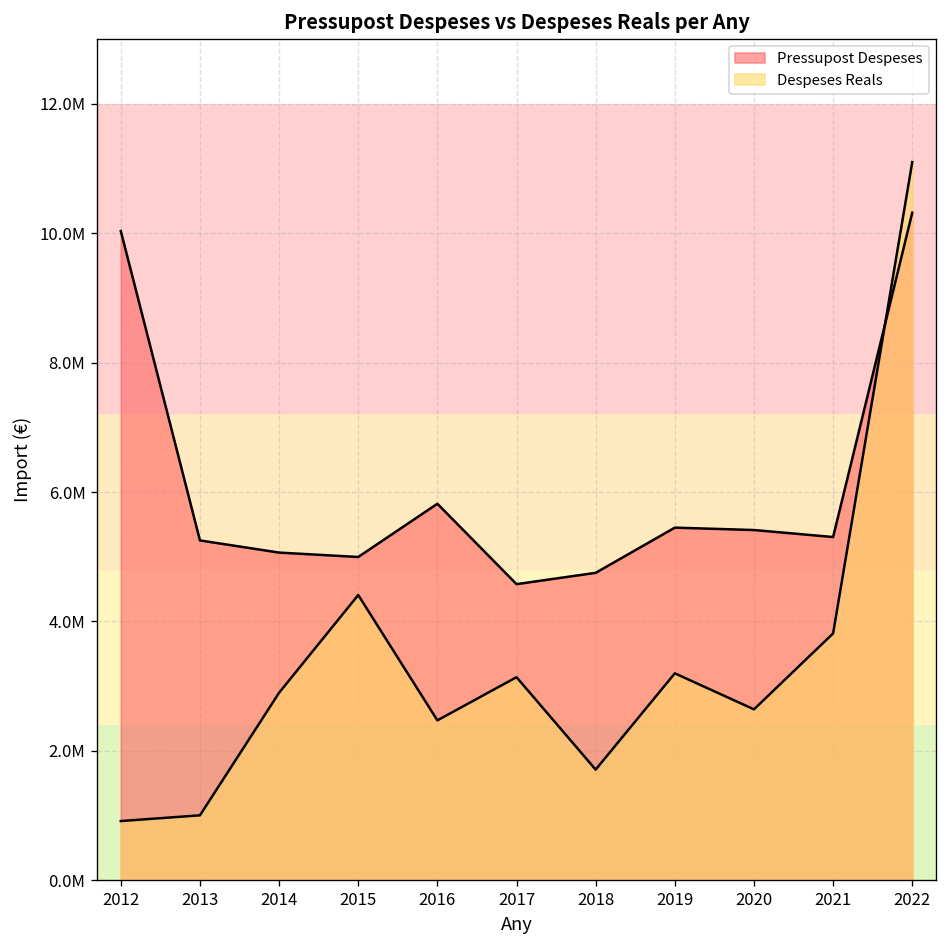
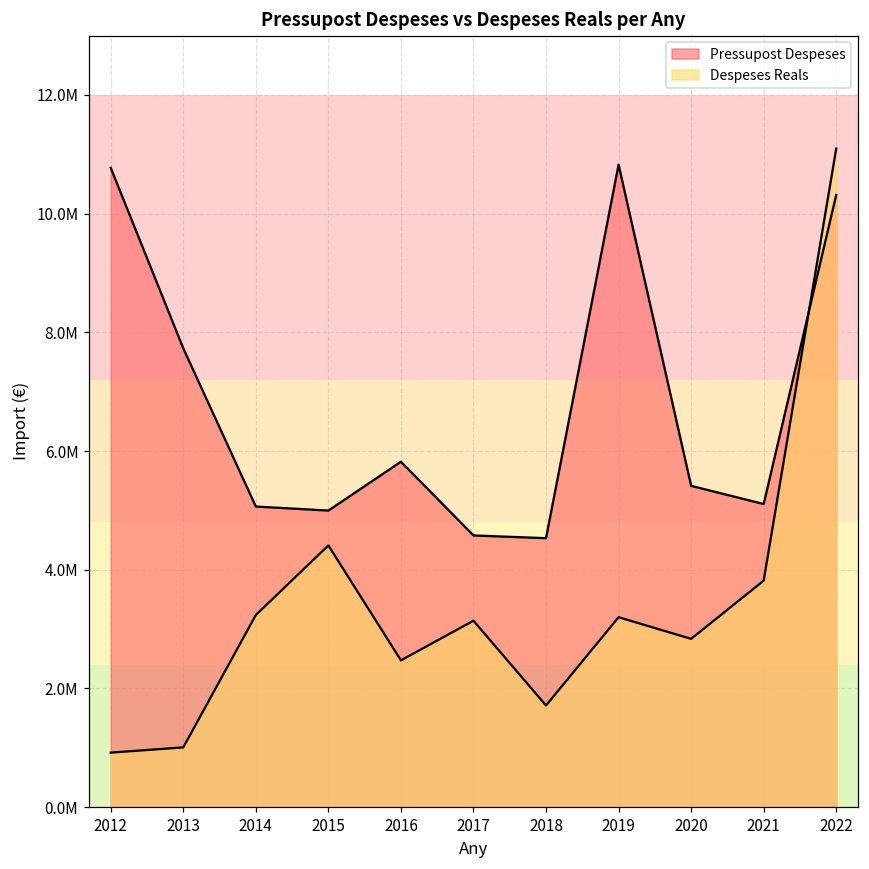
  {
    "Pressupost Despeses": {
-     "2012": 10000000,
-     "2013": 5300000,
+     "2012": 10800000,
+     "2013": 7700000,
      "2014": 5100000,
      "2015": 5000000,
      "2016": 5800000,
      "2017": 4600000,
-     "2018": 4800000,
-     "2019": 5400000,
+     "2018": 4500000,
+     "2019": 10800000,
      "2020": 5400000,
-     "2021": 5300000,
+     "2021": 5100000,
      "2022": 10300000
    },
    "Despeses Reals": {
      "2012": 900000,
      "2013": 1000000,
-     "2014": 2900000,
+     "2014": 3200000,
      "2015": 4400000,
      "2016": 2500000,
      "2017": 3100000,
      "2018": 1700000,
      "2019": 3200000,
-     "2020": 2600000,
+     "2020": 2800000,
      "2021": 3800000,
      "2022": 11100000
    }
  }
